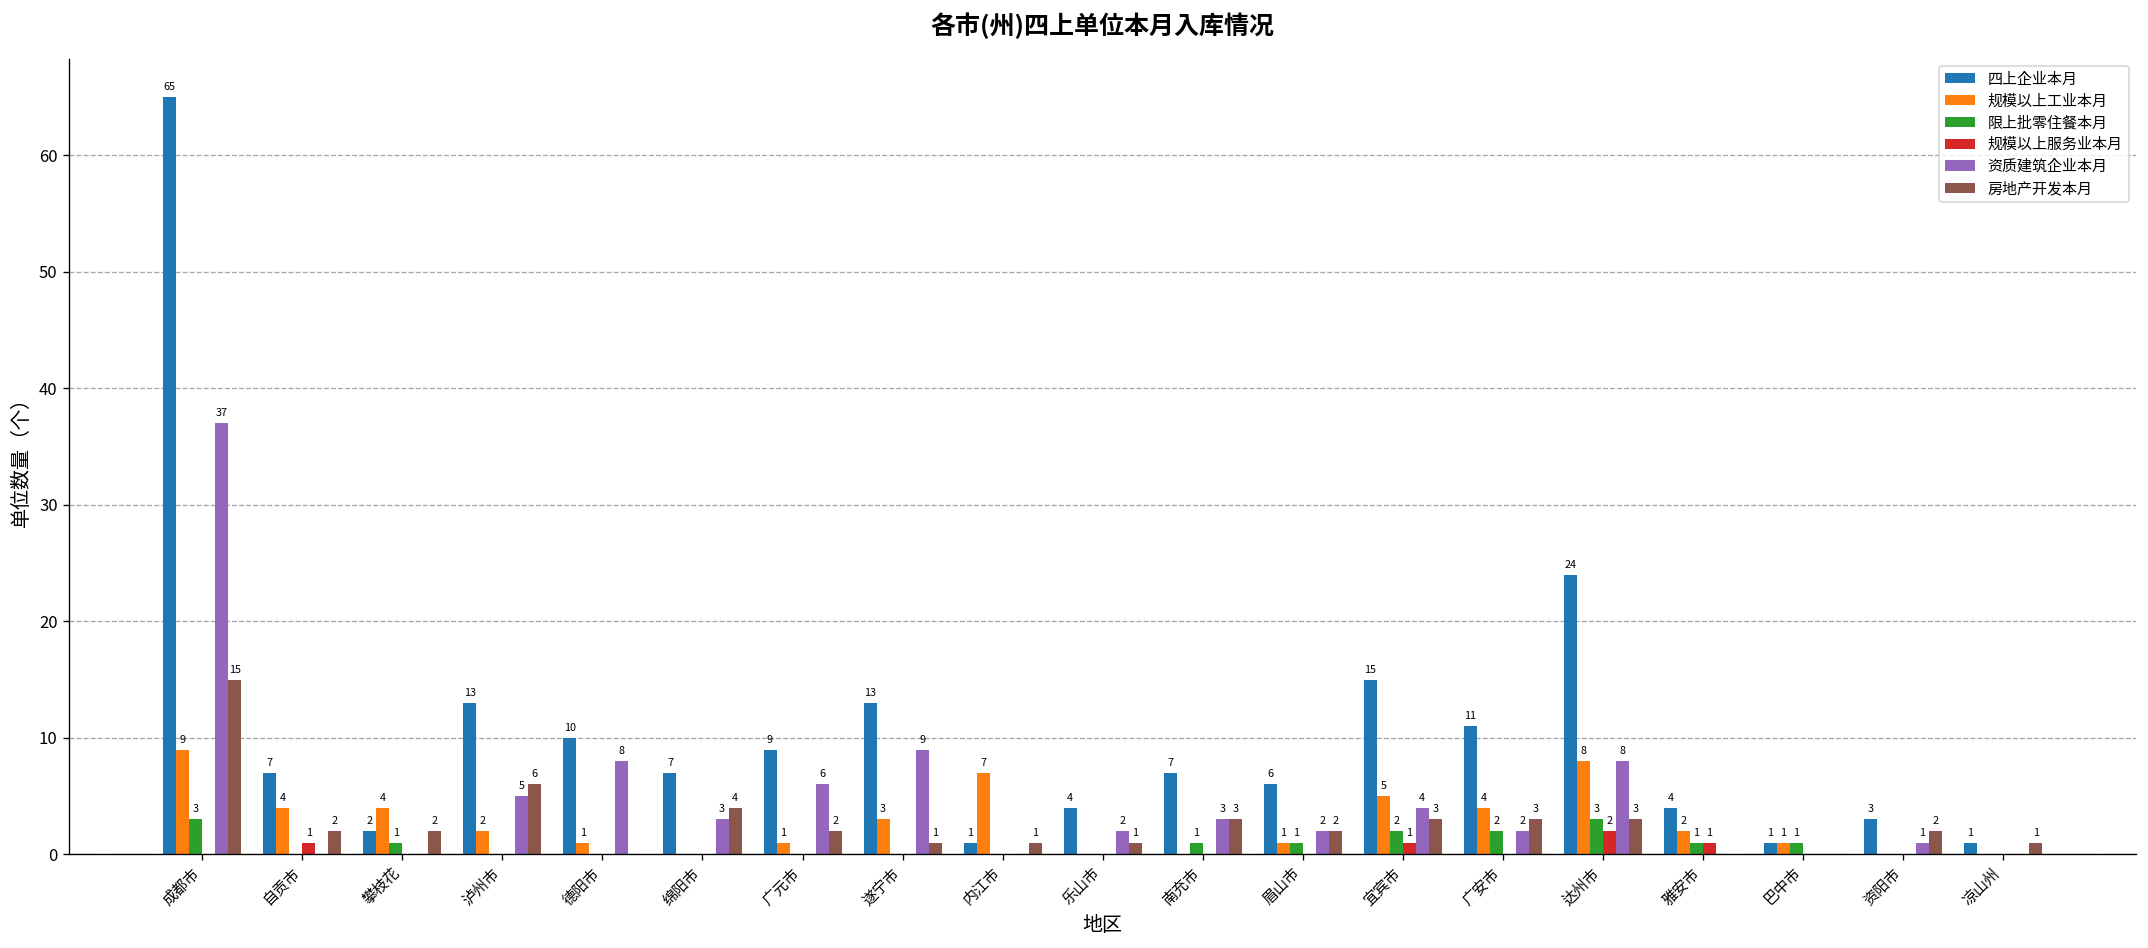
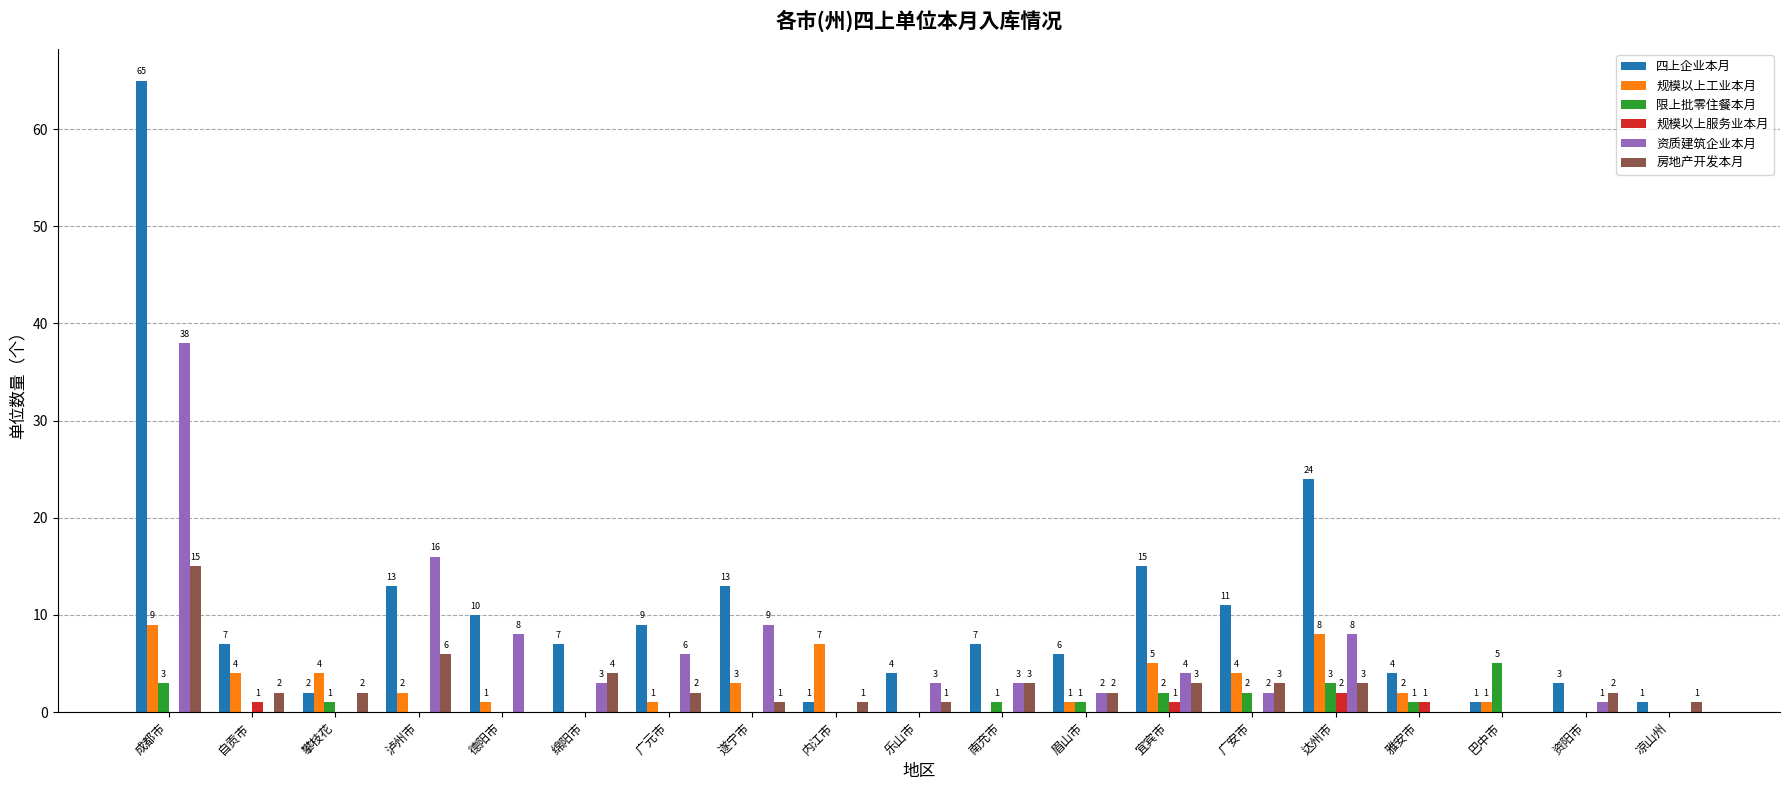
  {
    "四上企业本月": {
      "成都市": 65,
      "自贡市": 7,
      "攀枝花": 2,
      "泸州市": 13,
      "德阳市": 10,
      "绵阳市": 7,
      "广元市": 9,
      "遂宁市": 13,
      "内江市": 1,
      "乐山市": 4,
      "南充市": 7,
      "眉山市": 6,
      "宜宾市": 15,
      "广安市": 11,
      "达州市": 24,
      "雅安市": 4,
      "巴中市": 1,
      "资阳市": 3,
      "凉山州": 1
    },
    "规模以上工业本月": {
      "成都市": 9,
      "自贡市": 4,
      "攀枝花": 4,
      "泸州市": 2,
      "德阳市": 1,
      "广元市": 1,
      "遂宁市": 3,
      "内江市": 7,
      "眉山市": 1,
      "宜宾市": 5,
      "广安市": 4,
      "达州市": 8,
      "雅安市": 2,
      "巴中市": 1
    },
    "限上批零住餐本月": {
      "成都市": 3,
      "攀枝花": 1,
      "南充市": 1,
      "眉山市": 1,
      "宜宾市": 2,
      "广安市": 2,
      "达州市": 3,
      "雅安市": 1,
-     "巴中市": 1
+     "巴中市": 5
    },
    "规模以上服务业本月": {
      "自贡市": 1,
      "宜宾市": 1,
      "达州市": 2,
      "雅安市": 1
    },
    "资质建筑企业本月": {
-     "成都市": 37,
-     "泸州市": 5,
+     "成都市": 38,
+     "泸州市": 16,
      "德阳市": 8,
      "绵阳市": 3,
      "广元市": 6,
      "遂宁市": 9,
-     "乐山市": 2,
+     "乐山市": 3,
      "南充市": 3,
      "眉山市": 2,
      "宜宾市": 4,
      "广安市": 2,
      "达州市": 8,
      "资阳市": 1
    },
    "房地产开发本月": {
      "成都市": 15,
      "自贡市": 2,
      "攀枝花": 2,
      "泸州市": 6,
      "绵阳市": 4,
      "广元市": 2,
      "遂宁市": 1,
      "内江市": 1,
      "乐山市": 1,
      "南充市": 3,
      "眉山市": 2,
      "宜宾市": 3,
      "广安市": 3,
      "达州市": 3,
      "资阳市": 2,
      "凉山州": 1
    }
  }
